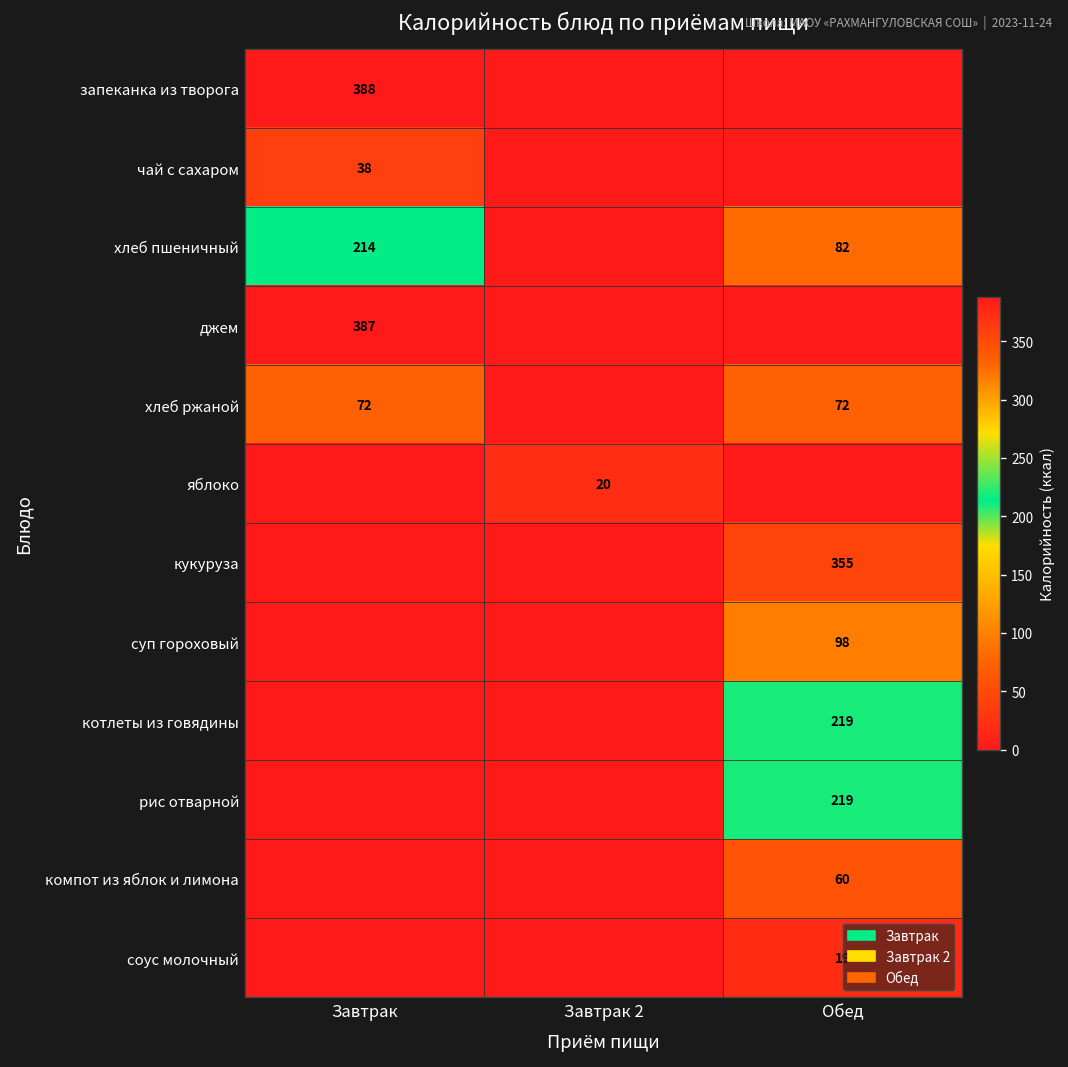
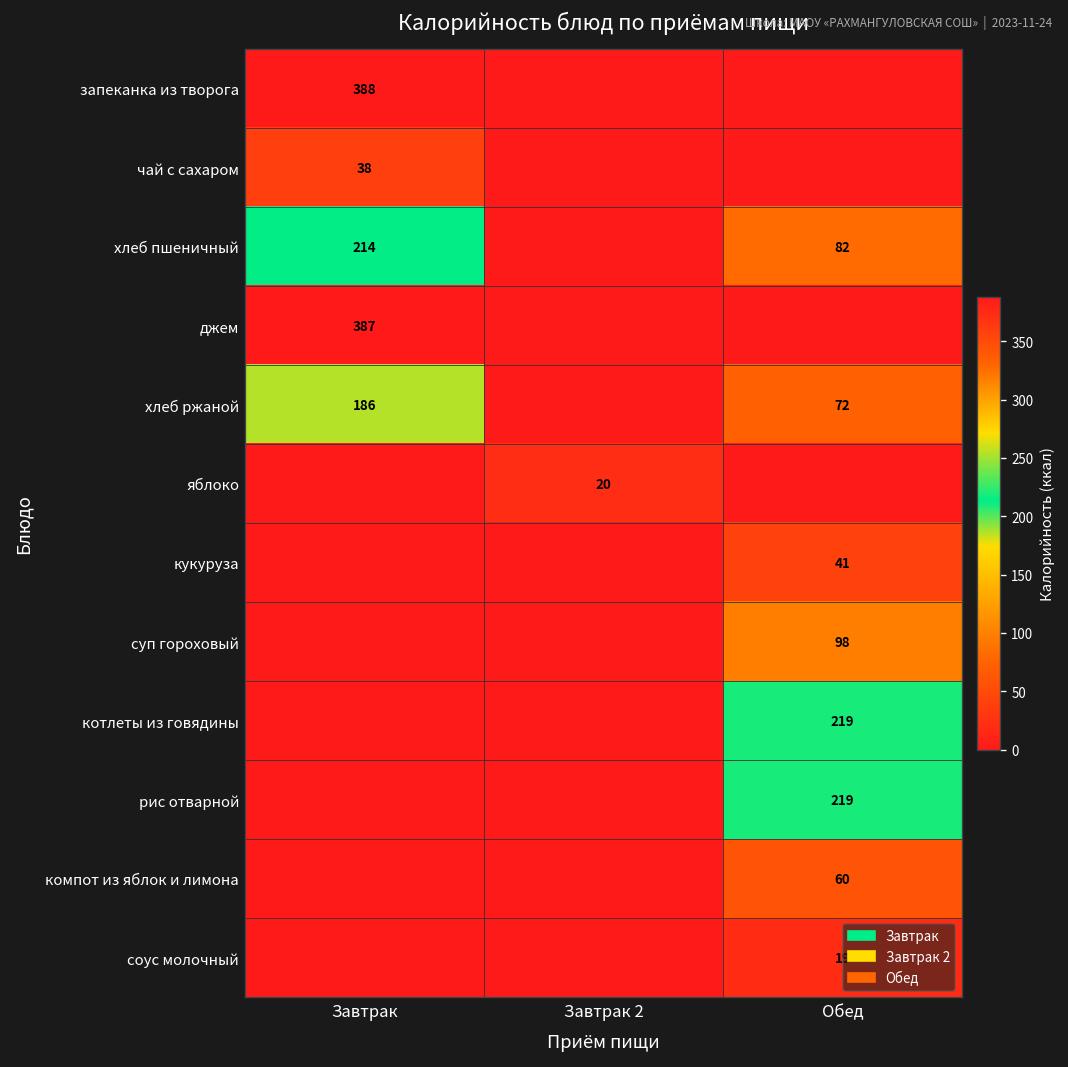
  {
    "запеканка из творога": {
      "Завтрак": 388
    },
    "чай с сахаром": {
      "Завтрак": 38
    },
    "хлеб пшеничный": {
      "Завтрак": 214,
      "Обед": 82
    },
    "джем": {
      "Завтрак": 387
    },
    "хлеб ржаной": {
-     "Завтрак": 72,
+     "Завтрак": 186,
      "Обед": 72
    },
    "яблоко": {
      "Завтрак 2": 20
    },
    "кукуруза": {
-     "Обед": 355
+     "Обед": 41
    },
    "суп гороховый": {
      "Обед": 98
    },
    "котлеты из говядины": {
      "Обед": 219
    },
    "рис отварной": {
      "Обед": 219
    },
    "компот из яблок и лимона": {
      "Обед": 60
    }
  }
